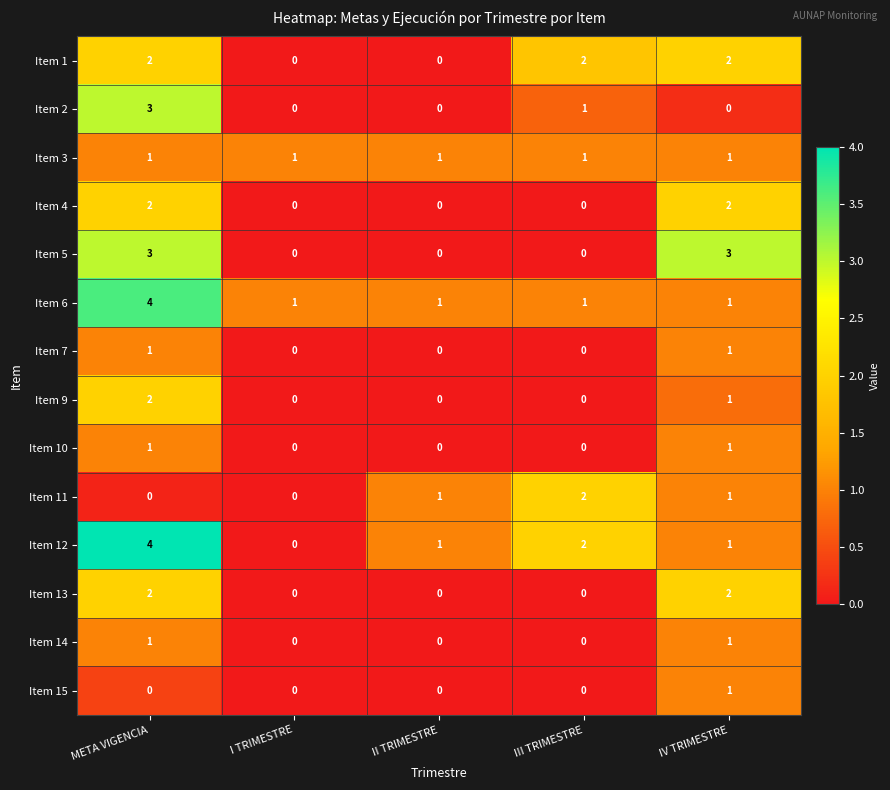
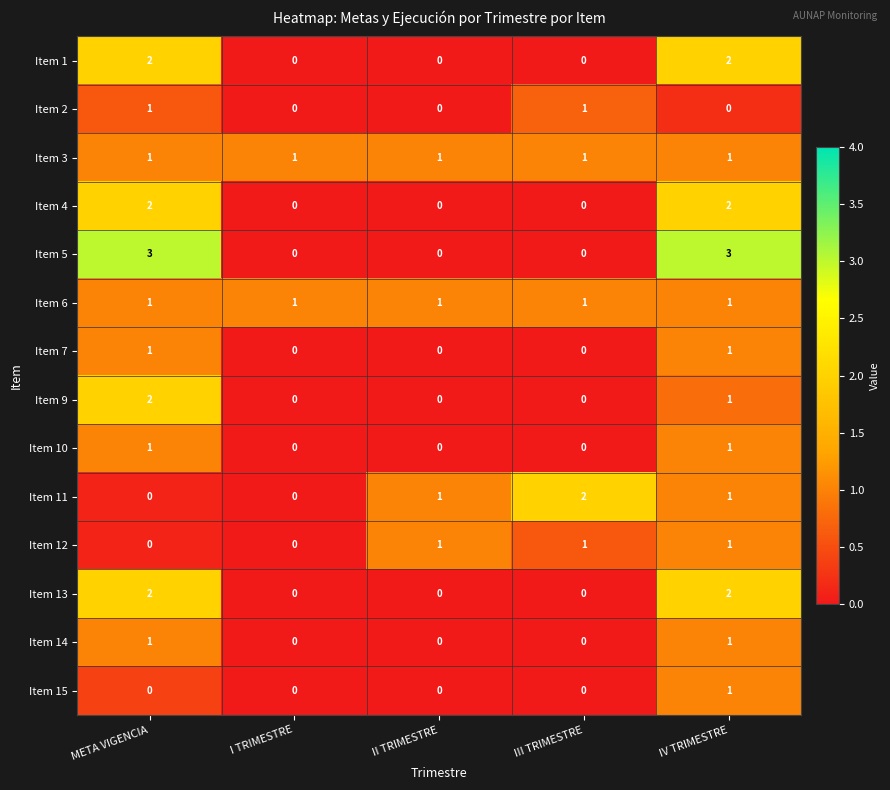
  {
    "Item 1": {
      "META VIGENCIA": 2,
      "I TRIMESTRE": 0,
      "II TRIMESTRE": 0,
-     "III TRIMESTRE": 2,
+     "III TRIMESTRE": 0,
      "IV TRIMESTRE": 2
    },
    "Item 2": {
-     "META VIGENCIA": 3,
+     "META VIGENCIA": 1,
      "I TRIMESTRE": 0,
      "II TRIMESTRE": 0,
      "III TRIMESTRE": 1,
      "IV TRIMESTRE": 0
    },
    "Item 3": {
      "META VIGENCIA": 1,
      "I TRIMESTRE": 1,
      "II TRIMESTRE": 1,
      "III TRIMESTRE": 1,
      "IV TRIMESTRE": 1
    },
    "Item 4": {
      "META VIGENCIA": 2,
      "I TRIMESTRE": 0,
      "II TRIMESTRE": 0,
      "III TRIMESTRE": 0,
      "IV TRIMESTRE": 2
    },
    "Item 5": {
      "META VIGENCIA": 3,
      "I TRIMESTRE": 0,
      "II TRIMESTRE": 0,
      "III TRIMESTRE": 0,
      "IV TRIMESTRE": 3
    },
    "Item 6": {
-     "META VIGENCIA": 4,
+     "META VIGENCIA": 1,
      "I TRIMESTRE": 1,
      "II TRIMESTRE": 1,
      "III TRIMESTRE": 1,
      "IV TRIMESTRE": 1
    },
    "Item 7": {
      "META VIGENCIA": 1,
      "I TRIMESTRE": 0,
      "II TRIMESTRE": 0,
      "III TRIMESTRE": 0,
      "IV TRIMESTRE": 1
    },
    "Item 9": {
      "META VIGENCIA": 2,
      "I TRIMESTRE": 0,
      "II TRIMESTRE": 0,
      "III TRIMESTRE": 0,
      "IV TRIMESTRE": 1
    },
    "Item 10": {
      "META VIGENCIA": 1,
      "I TRIMESTRE": 0,
      "II TRIMESTRE": 0,
      "III TRIMESTRE": 0,
      "IV TRIMESTRE": 1
    },
    "Item 11": {
      "META VIGENCIA": 0,
      "I TRIMESTRE": 0,
      "II TRIMESTRE": 1,
      "III TRIMESTRE": 2,
      "IV TRIMESTRE": 1
    },
    "Item 12": {
-     "META VIGENCIA": 4,
+     "META VIGENCIA": 0,
      "I TRIMESTRE": 0,
      "II TRIMESTRE": 1,
-     "III TRIMESTRE": 2,
+     "III TRIMESTRE": 1,
      "IV TRIMESTRE": 1
    },
    "Item 13": {
      "META VIGENCIA": 2,
      "I TRIMESTRE": 0,
      "II TRIMESTRE": 0,
      "III TRIMESTRE": 0,
      "IV TRIMESTRE": 2
    },
    "Item 14": {
      "META VIGENCIA": 1,
      "I TRIMESTRE": 0,
      "II TRIMESTRE": 0,
      "III TRIMESTRE": 0,
      "IV TRIMESTRE": 1
    },
    "Item 15": {
      "META VIGENCIA": 0,
      "I TRIMESTRE": 0,
      "II TRIMESTRE": 0,
      "III TRIMESTRE": 0,
      "IV TRIMESTRE": 1
    }
  }
